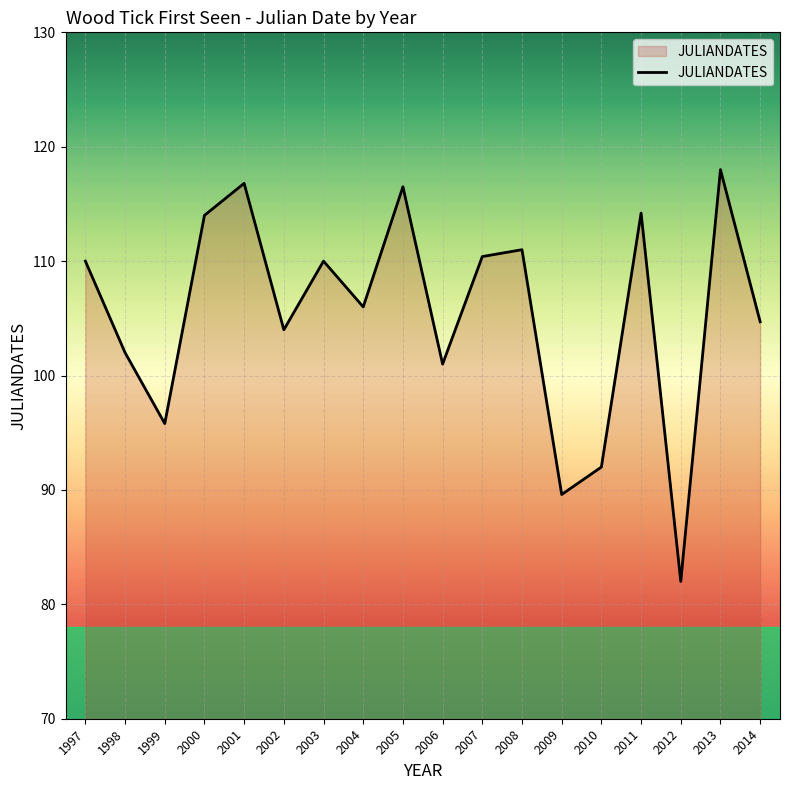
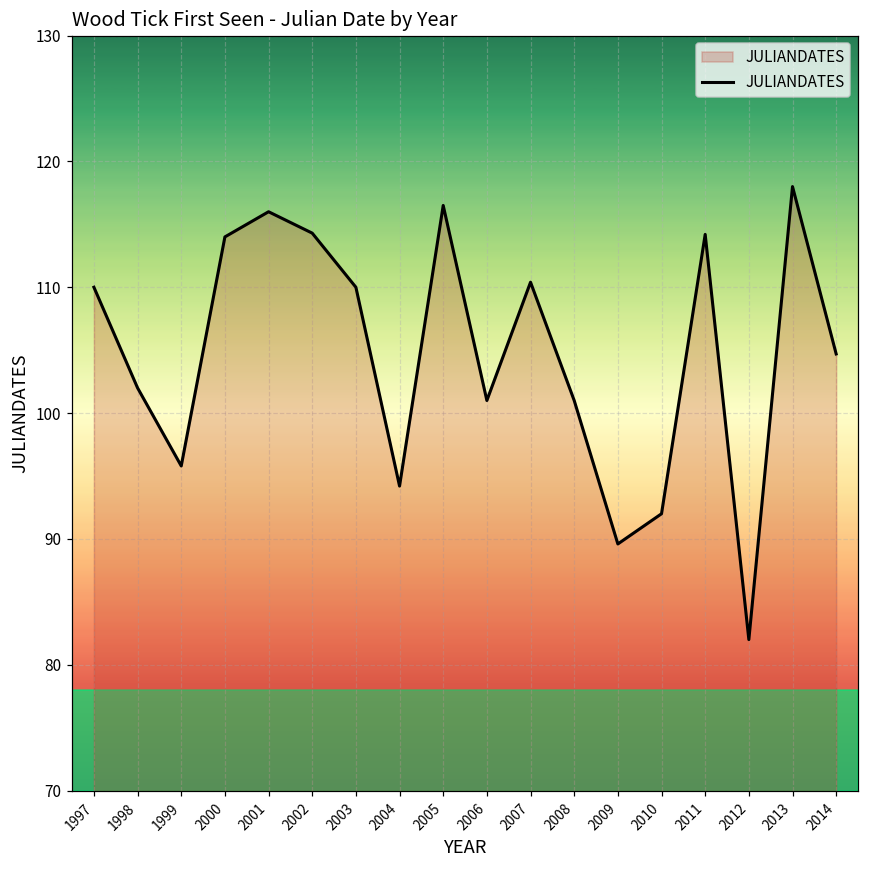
  {
    "1997": 110.0,
    "1998": 102.0,
    "1999": 95.8,
    "2000": 114.0,
-   "2001": 116.8,
-   "2002": 104.0,
+   "2001": 116.0,
+   "2002": 114.3,
    "2003": 110.0,
-   "2004": 106.0,
+   "2004": 94.2,
    "2005": 116.5,
    "2006": 101.0,
    "2007": 110.4,
-   "2008": 111,
+   "2008": 101,
    "2009": 89.6,
    "2010": 92.0,
    "2011": 114.2,
    "2012": 82.0,
    "2013": 118.0,
    "2014": 104.7
  }
